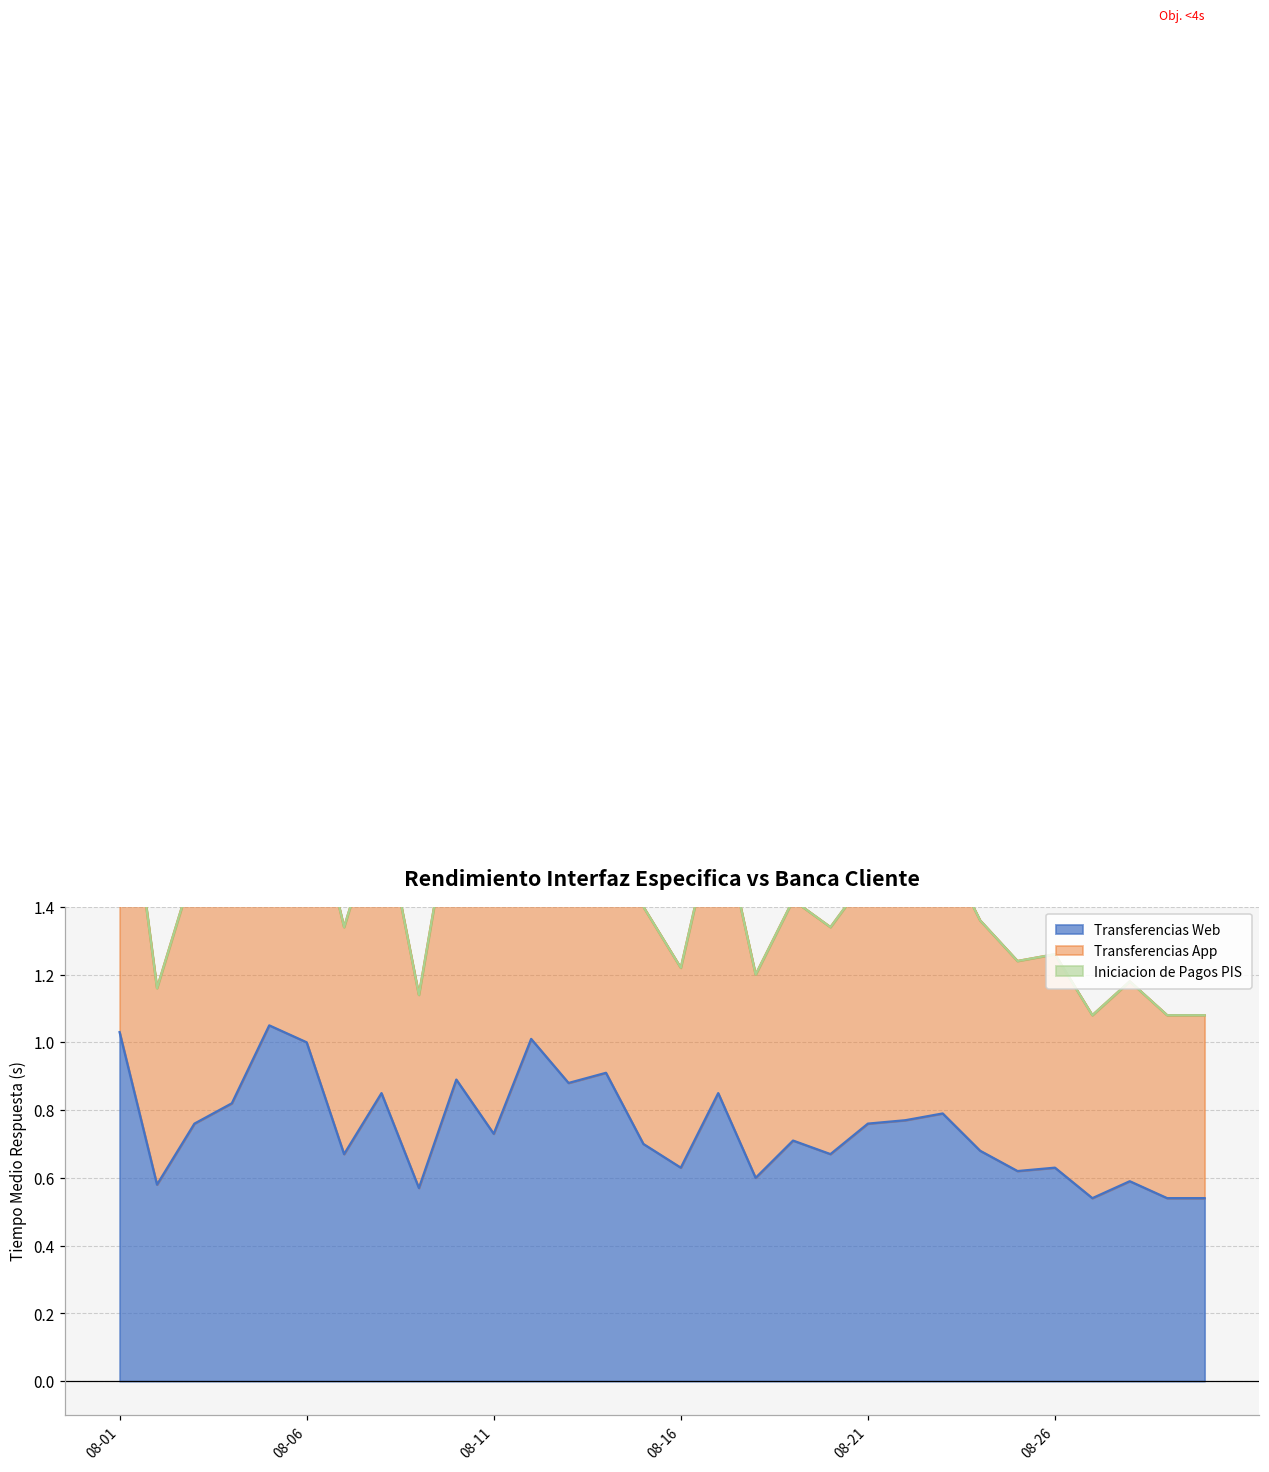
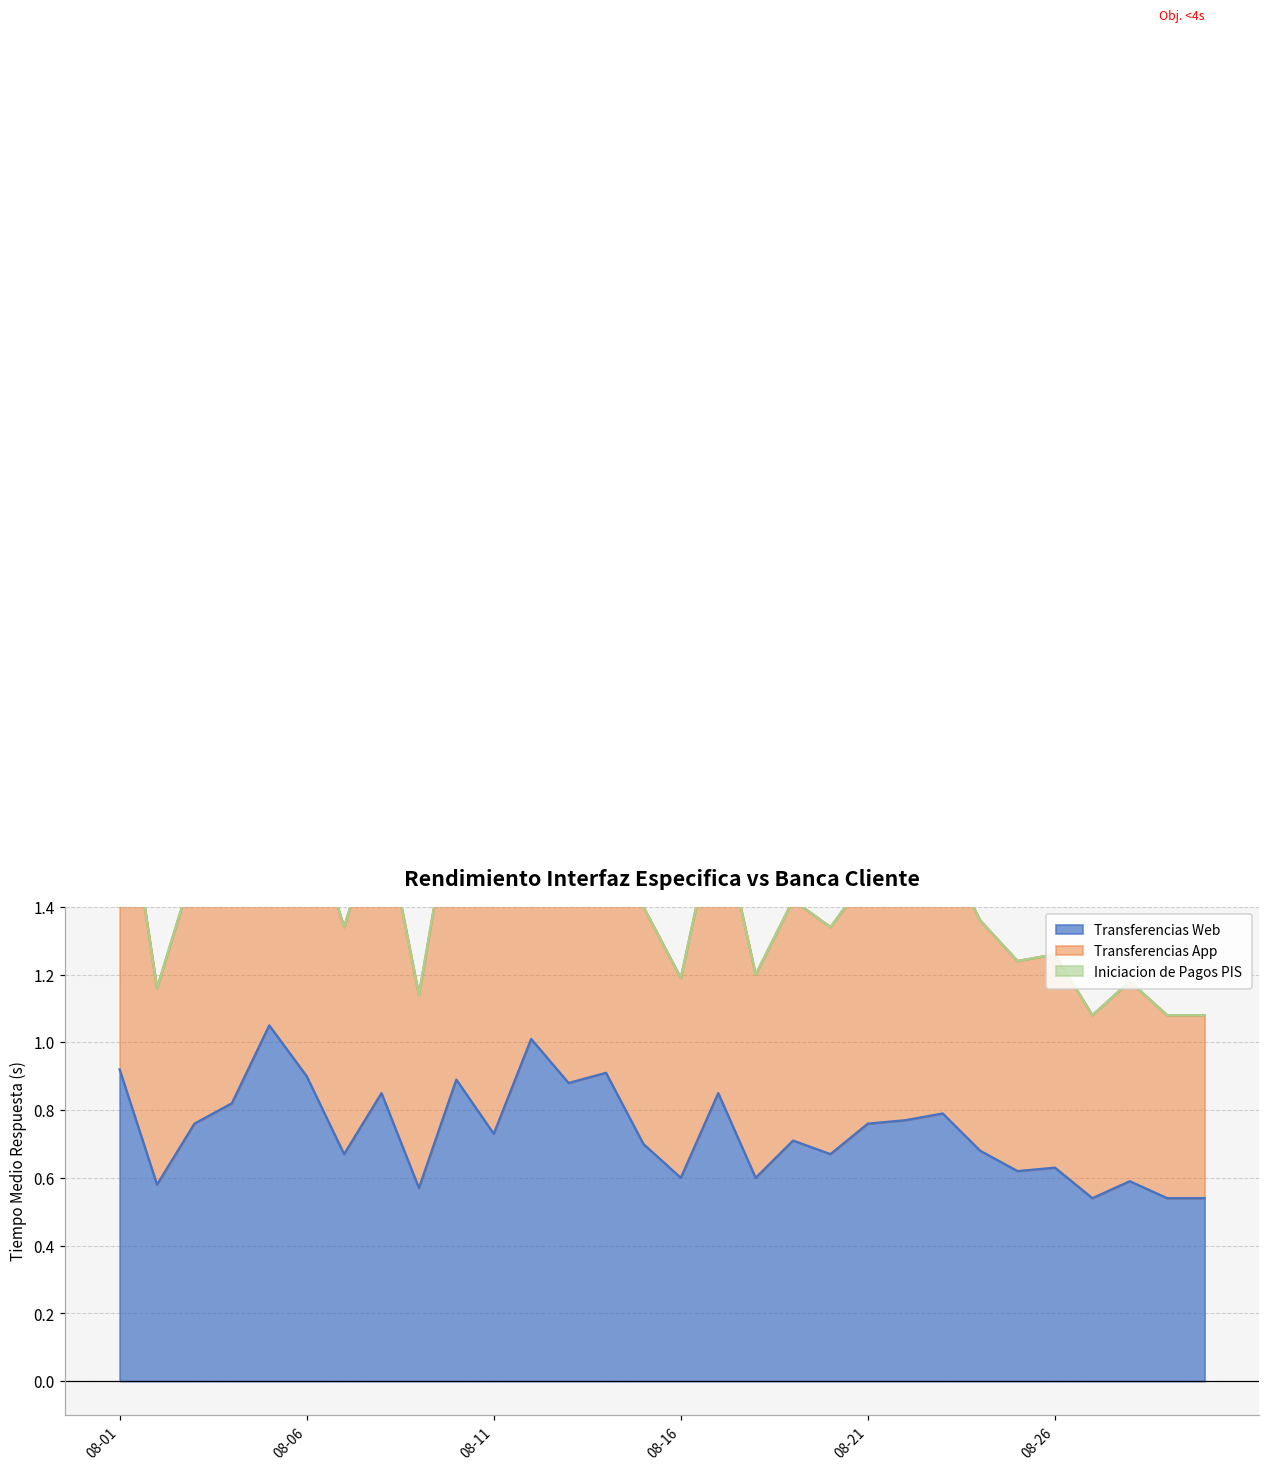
  {
    "Transferencias Web": {
-     "08-01": 1.03,
-     "08-06": 1.0,
+     "08-01": 0.92,
+     "08-06": 0.9,
      "08-11": 0.73,
-     "08-16": 0.63,
+     "08-16": 0.60,
      "08-21": 0.76,
      "08-26": 0.63
    }
  }
